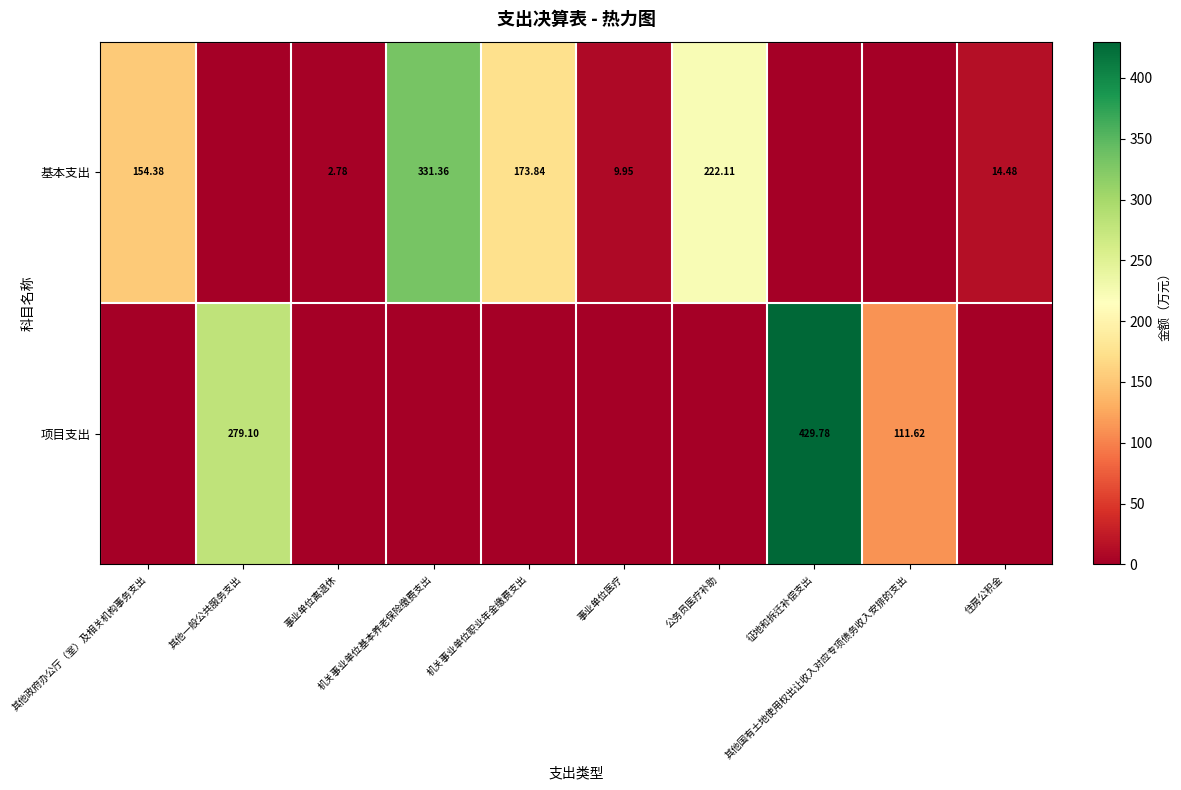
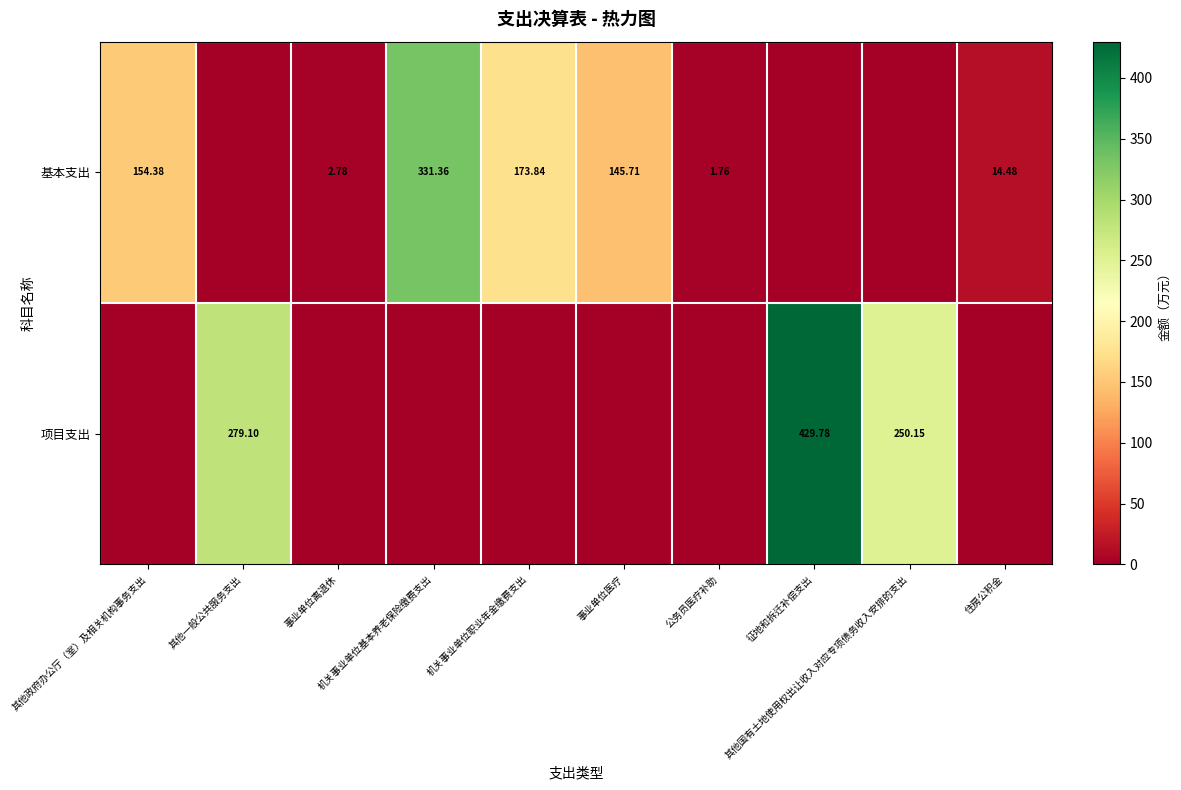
  {
    "基本支出": {
      "其他政府办公厅（室）及相关机构事务支出": 154.38,
      "事业单位离退休": 2.78,
      "机关事业单位基本养老保险缴费支出": 331.36,
      "机关事业单位职业年金缴费支出": 173.84,
-     "事业单位医疗": 9.95,
-     "公务员医疗补助": 222.11,
+     "事业单位医疗": 145.71,
+     "公务员医疗补助": 1.76,
      "住房公积金": 14.48
    },
    "项目支出": {
      "其他一般公共服务支出": 279.10,
      "征地和拆迁补偿支出": 429.78,
-     "其他国有土地使用权出让收入对应专项债务收入安排的支出": 111.62
+     "其他国有土地使用权出让收入对应专项债务收入安排的支出": 250.15
    }
  }
